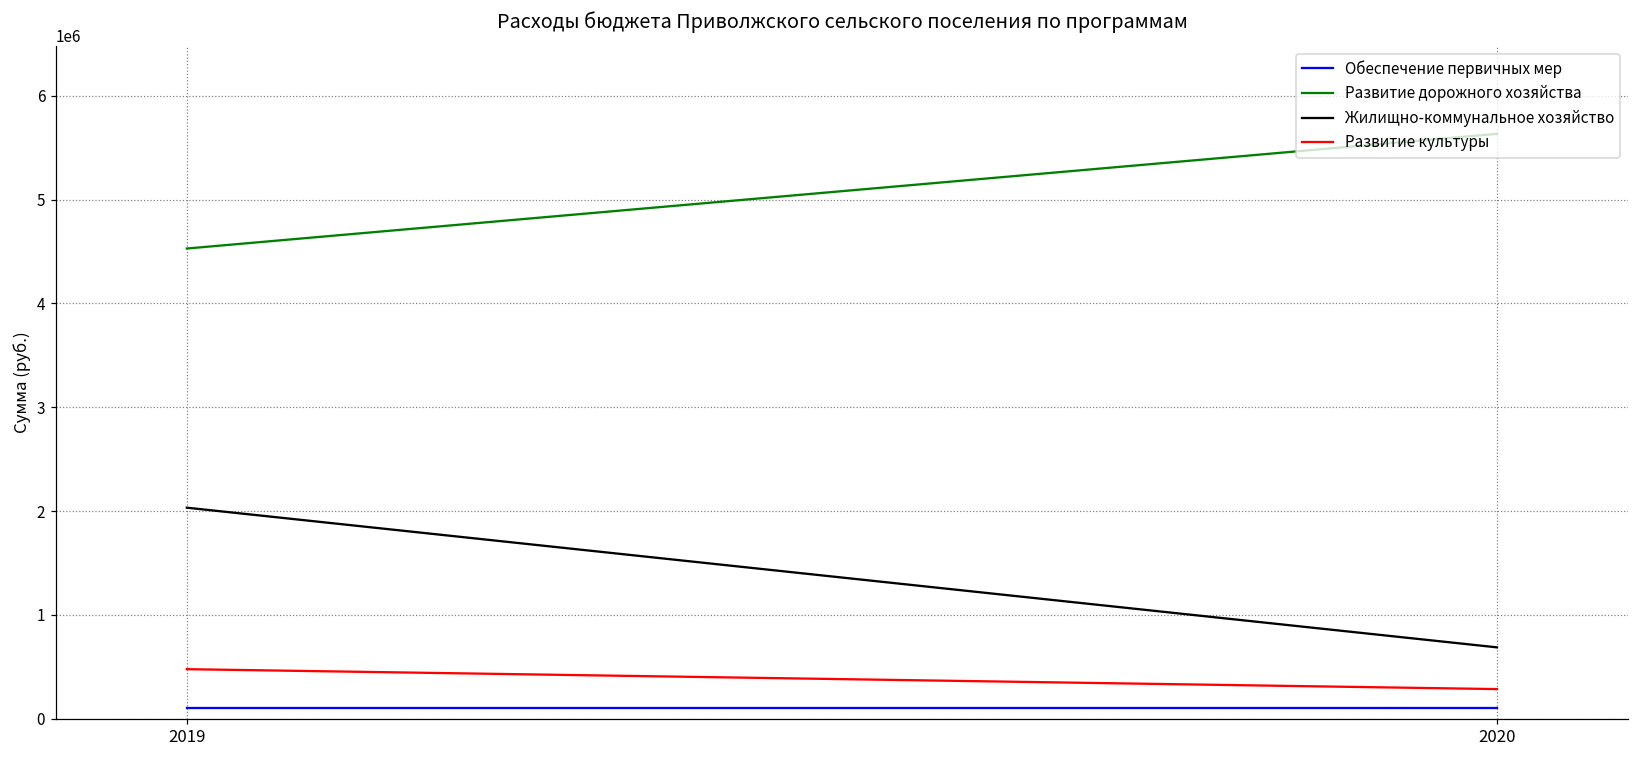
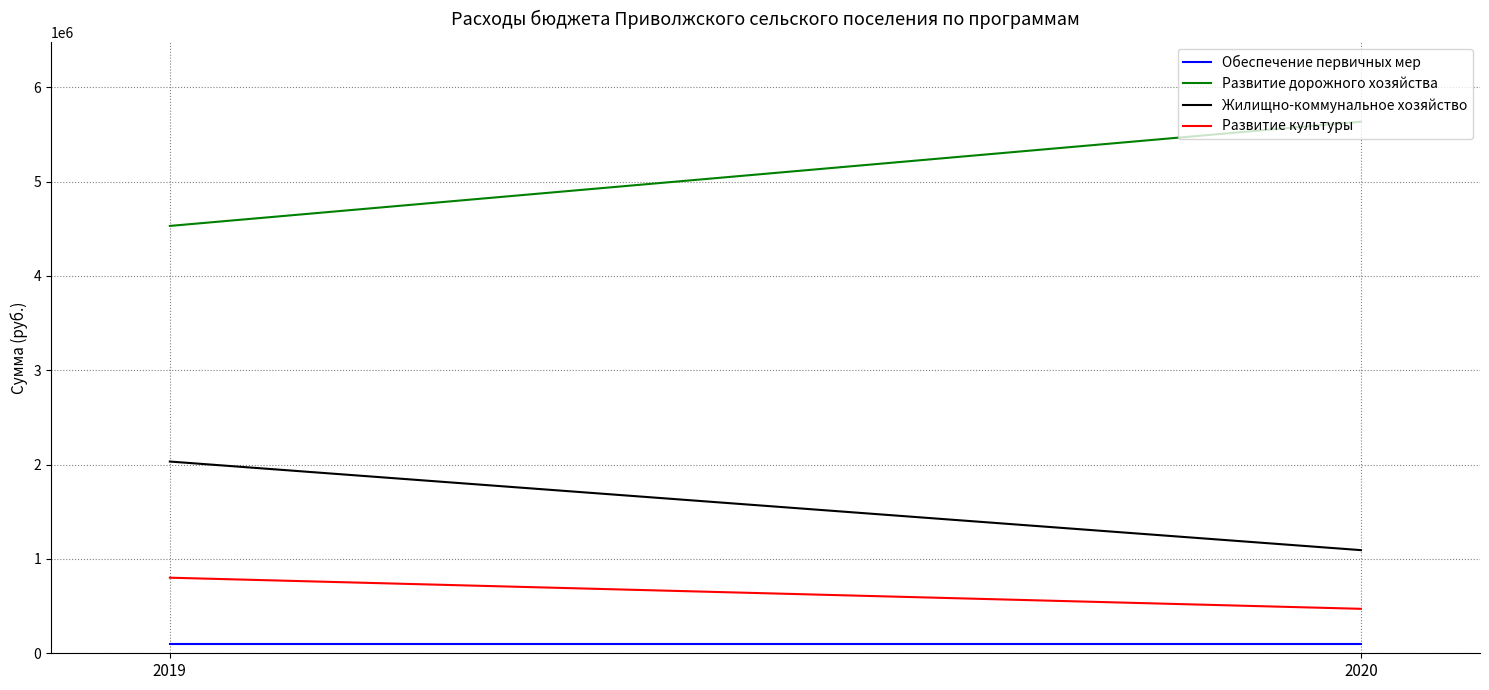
  {
    "Обеспечение первичных мер": {
      "2019": 100000,
      "2020": 100000
    },
    "Развитие дорожного хозяйства": {
      "2019": 4500000
    },
    "Жилищно-коммунальное хозяйство": {
      "2019": 2000000,
-     "2020": 700000
+     "2020": 1100000
    },
    "Развитие культуры": {
-     "2019": 500000,
-     "2020": 300000
+     "2019": 800000,
+     "2020": 500000
    }
  }
